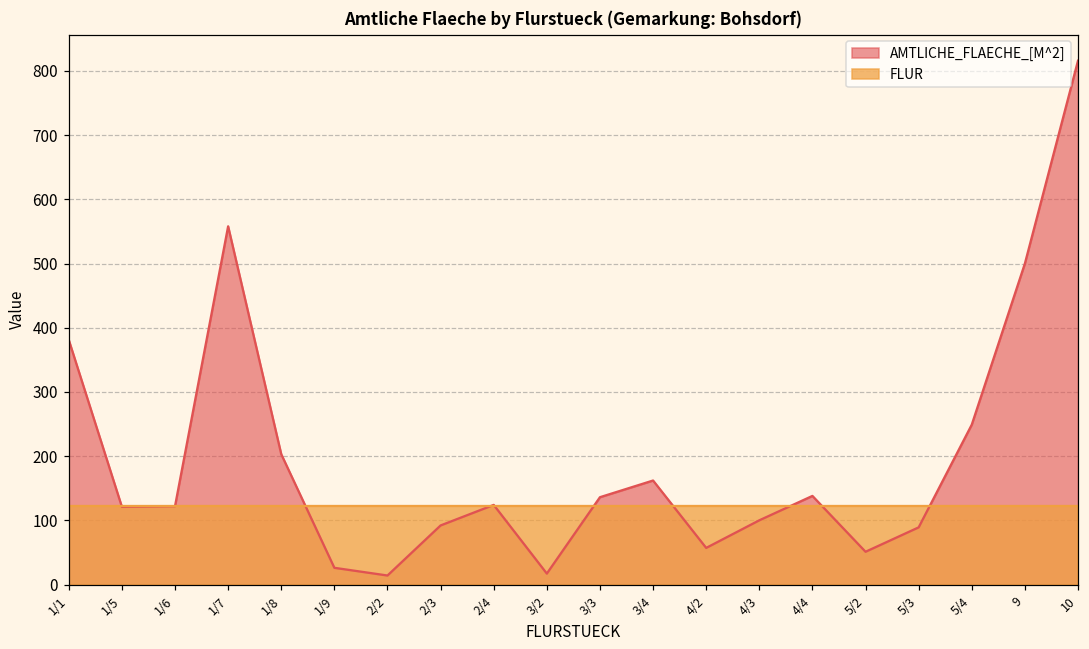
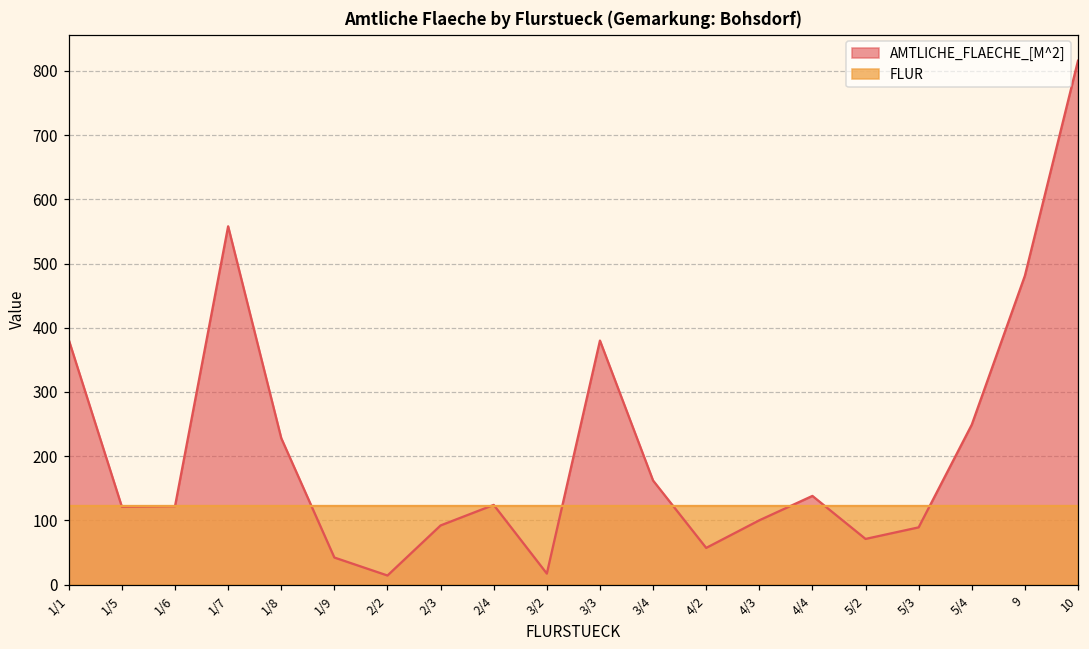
  {
    "AMTLICHE_FLAECHE_[M^2]": {
      "1/1": 380,
      "1/7": 560,
-     "1/8": 200,
-     "1/9": 30,
+     "1/8": 230,
+     "1/9": 40,
      "2/2": 10,
      "2/3": 90,
      "3/2": 20,
-     "3/3": 140,
+     "3/3": 380,
      "3/4": 160,
      "4/2": 60,
      "4/3": 100,
      "4/4": 140,
-     "5/2": 50,
+     "5/2": 70,
      "5/3": 90,
      "5/4": 250,
-     "9": 500,
+     "9": 480,
      "10": 820
    },
    "FLUR": {
      "1/1": 120,
      "1/7": 120,
      "1/8": 120,
      "1/9": 120,
      "2/2": 120,
      "2/3": 120,
      "3/2": 120,
      "3/3": 120,
      "3/4": 120,
      "4/2": 120,
      "4/3": 120,
      "4/4": 120,
      "5/2": 120,
      "5/3": 120,
      "5/4": 120,
      "9": 120,
      "10": 120
    }
  }
